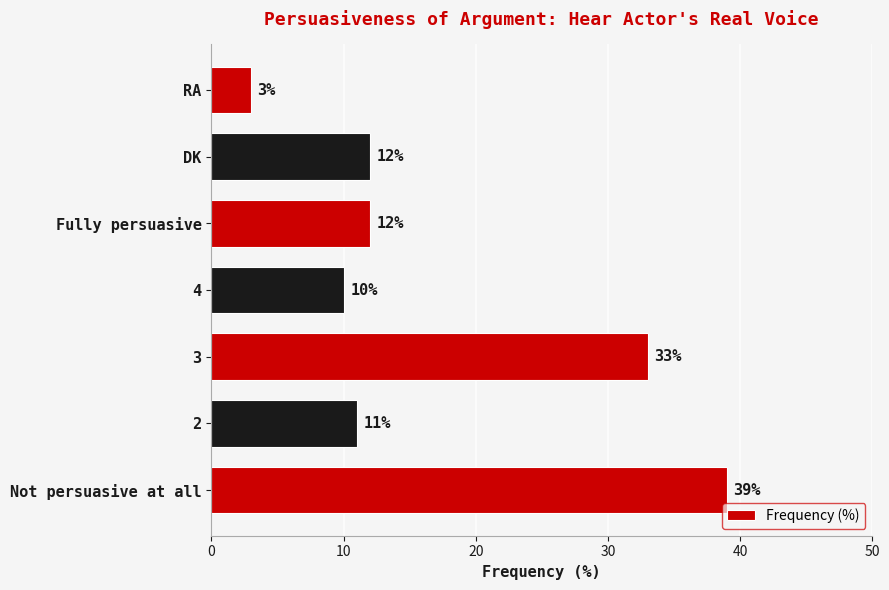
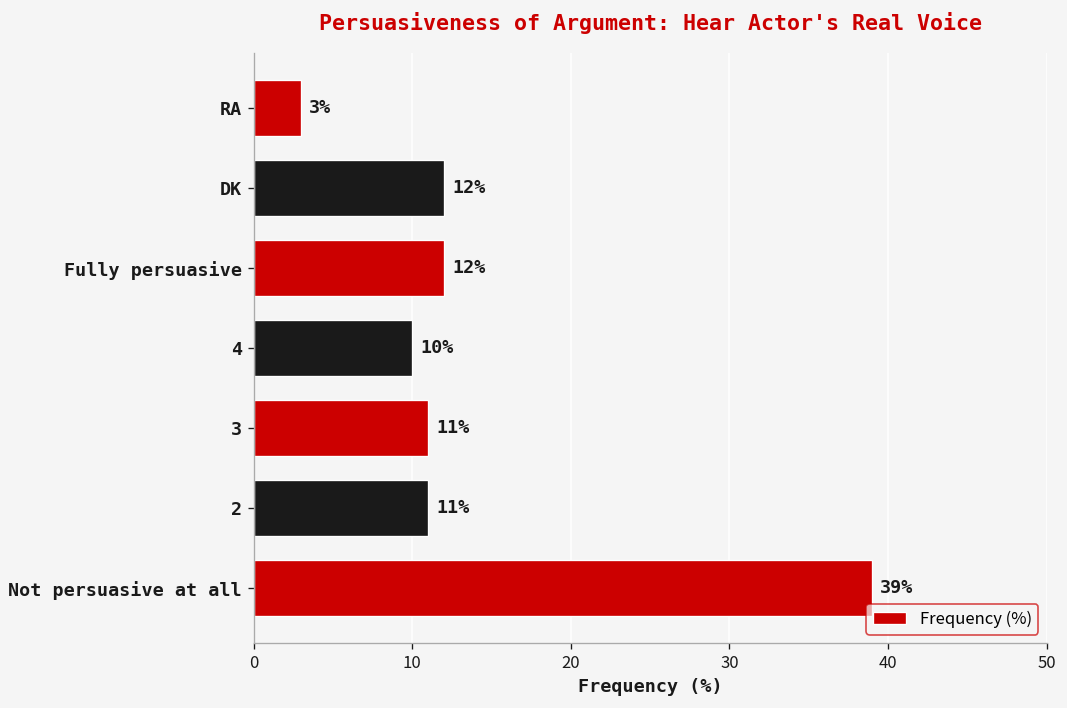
  {
    "RA": "3%",
    "DK": "12%",
    "Fully persuasive": "12%",
    "4": "10%",
-   "3": "33%",
+   "3": "11%",
    "2": "11%",
    "Not persuasive at all": "39%"
  }
